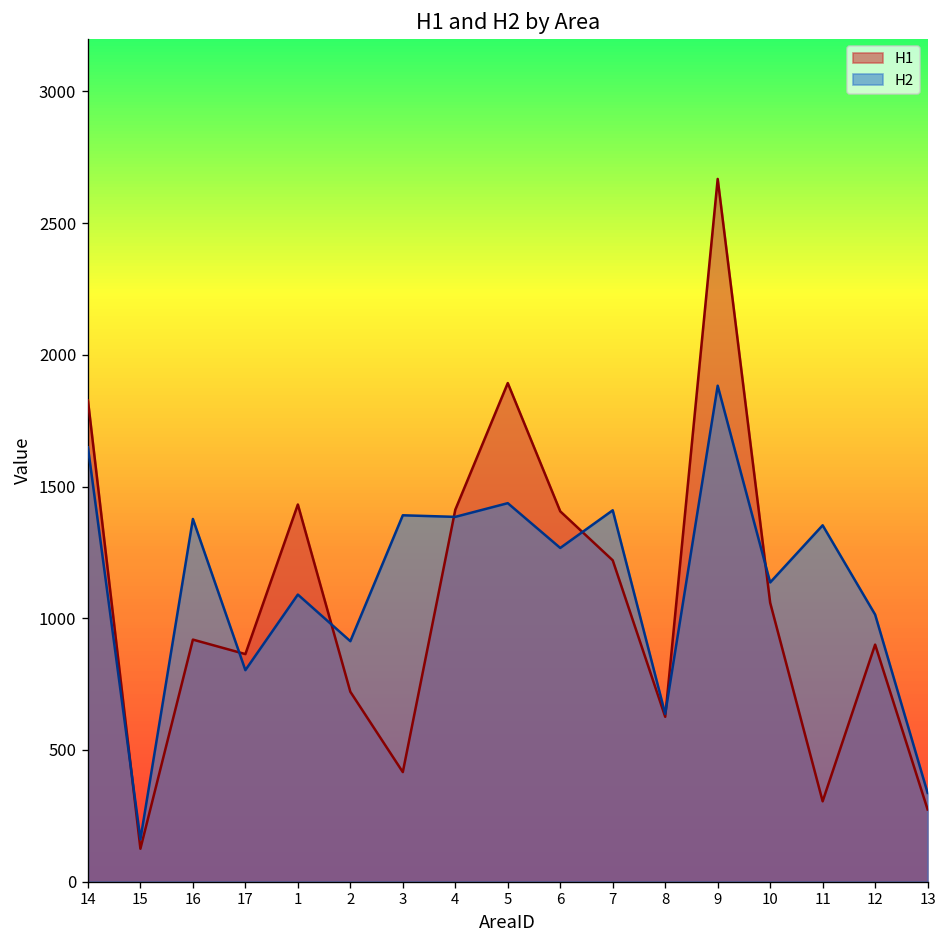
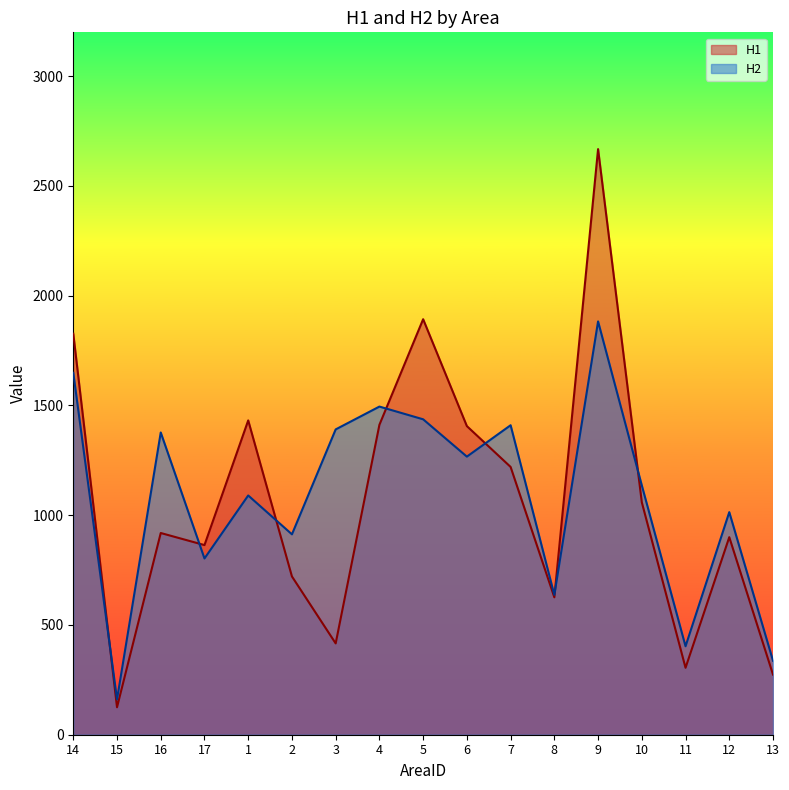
  {
    "H1": {
      "14": 1830,
      "15": 130,
      "16": 920,
      "17": 860,
      "1": 1430,
      "2": 720,
      "3": 420,
      "4": 1410,
      "5": 1890,
      "6": 1410,
      "7": 1220,
      "9": 2670,
      "10": 1060,
      "11": 310,
      "12": 900,
      "13": 270
    },
    "H2": {
      "14": 1650,
      "15": 160,
      "16": 1380,
      "17": 800,
      "1": 1090,
      "2": 910,
      "3": 1390,
-     "4": 1390,
+     "4": 1500,
      "5": 1440,
      "6": 1270,
      "7": 1410,
      "9": 1880,
      "10": 1140,
-     "11": 1350,
+     "11": 400,
      "12": 1010,
      "13": 340
    }
  }
